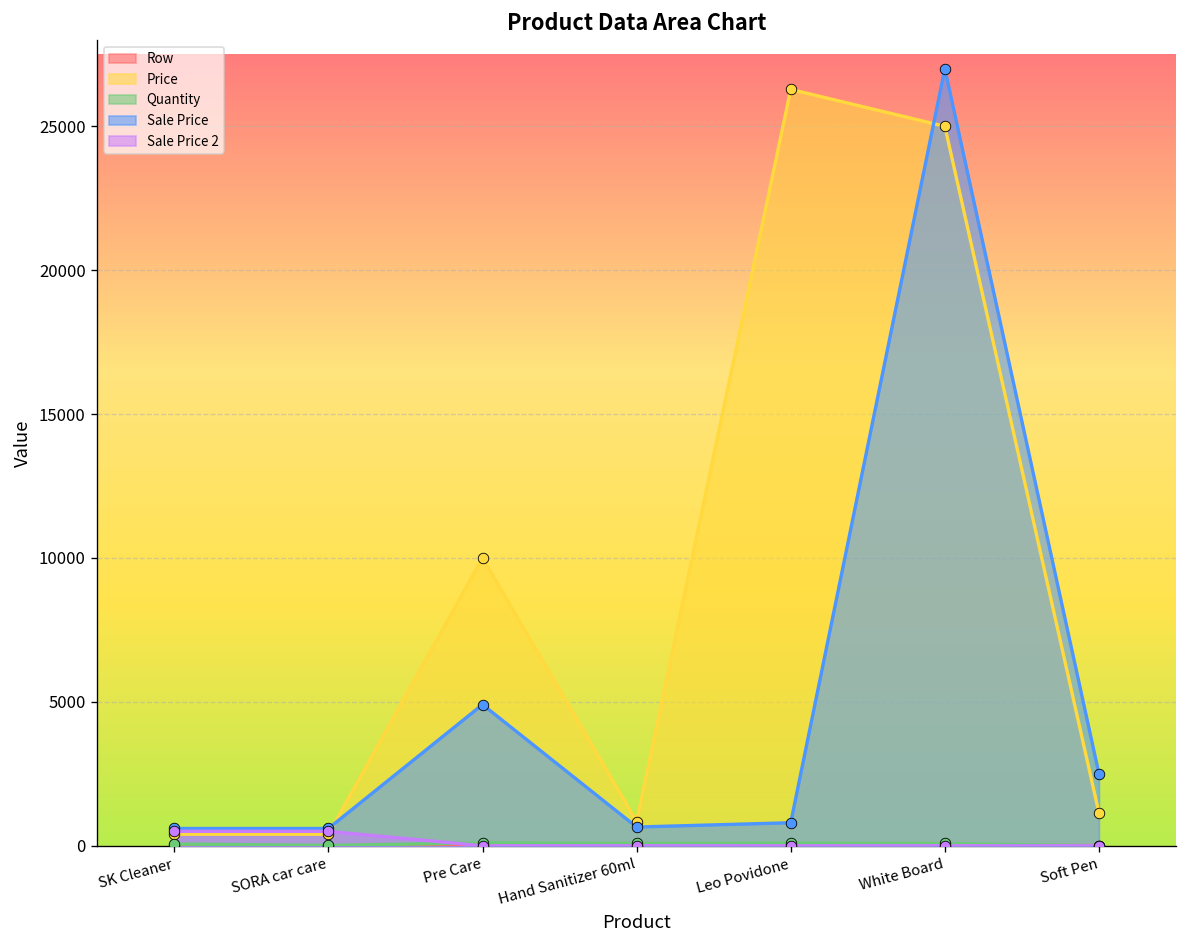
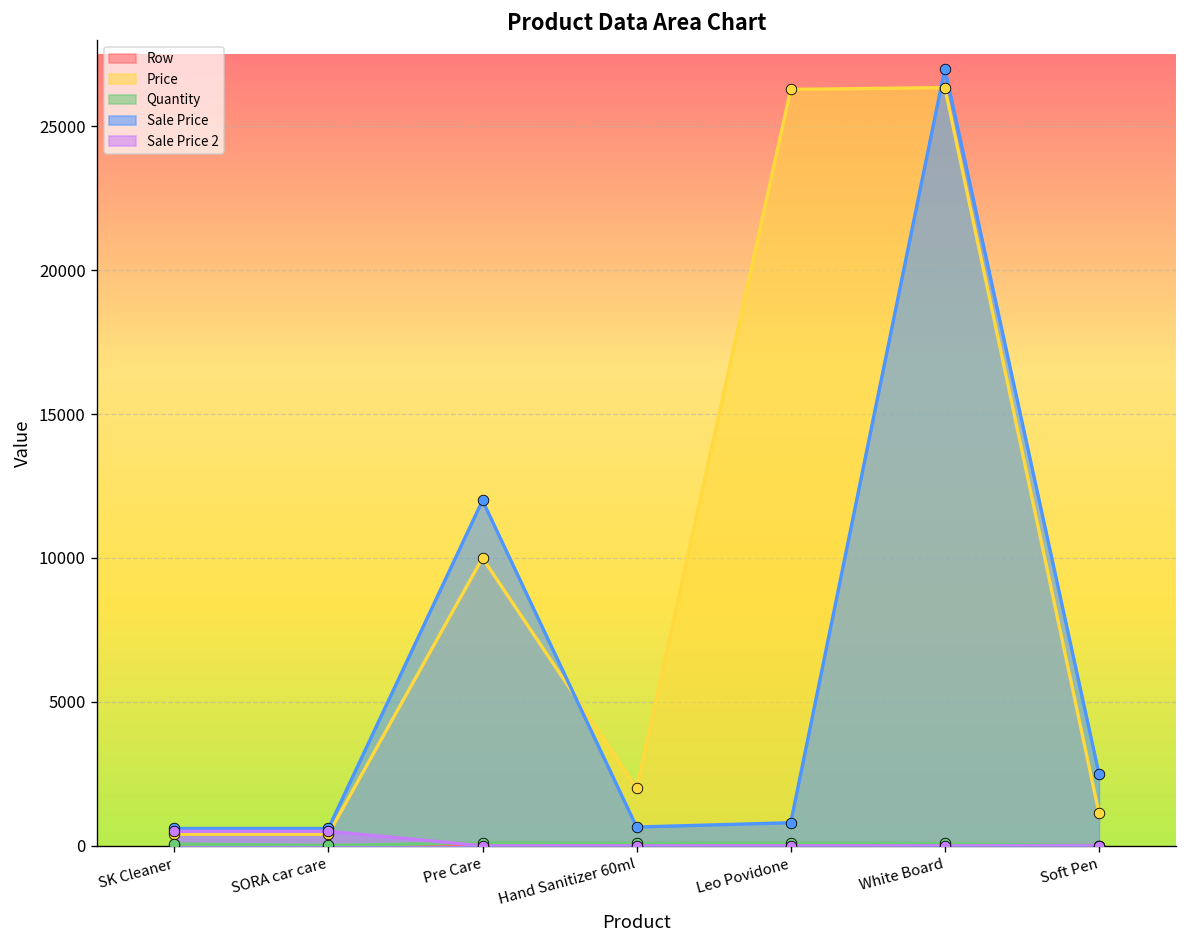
  {
    "Price": {
      "Pre Care": 10000,
-     "Hand Sanitizer 60ml": 800,
+     "Hand Sanitizer 60ml": 2000,
      "Leo Povidone": 26300,
-     "White Board": 25000,
+     "White Board": 26300,
      "Soft Pen": 1100
    },
    "Sale Price": {
-     "Pre Care": 4900,
+     "Pre Care": 12000,
      "Hand Sanitizer 60ml": 700,
      "Leo Povidone": 800,
      "White Board": 27000,
      "Soft Pen": 2500
    }
  }
